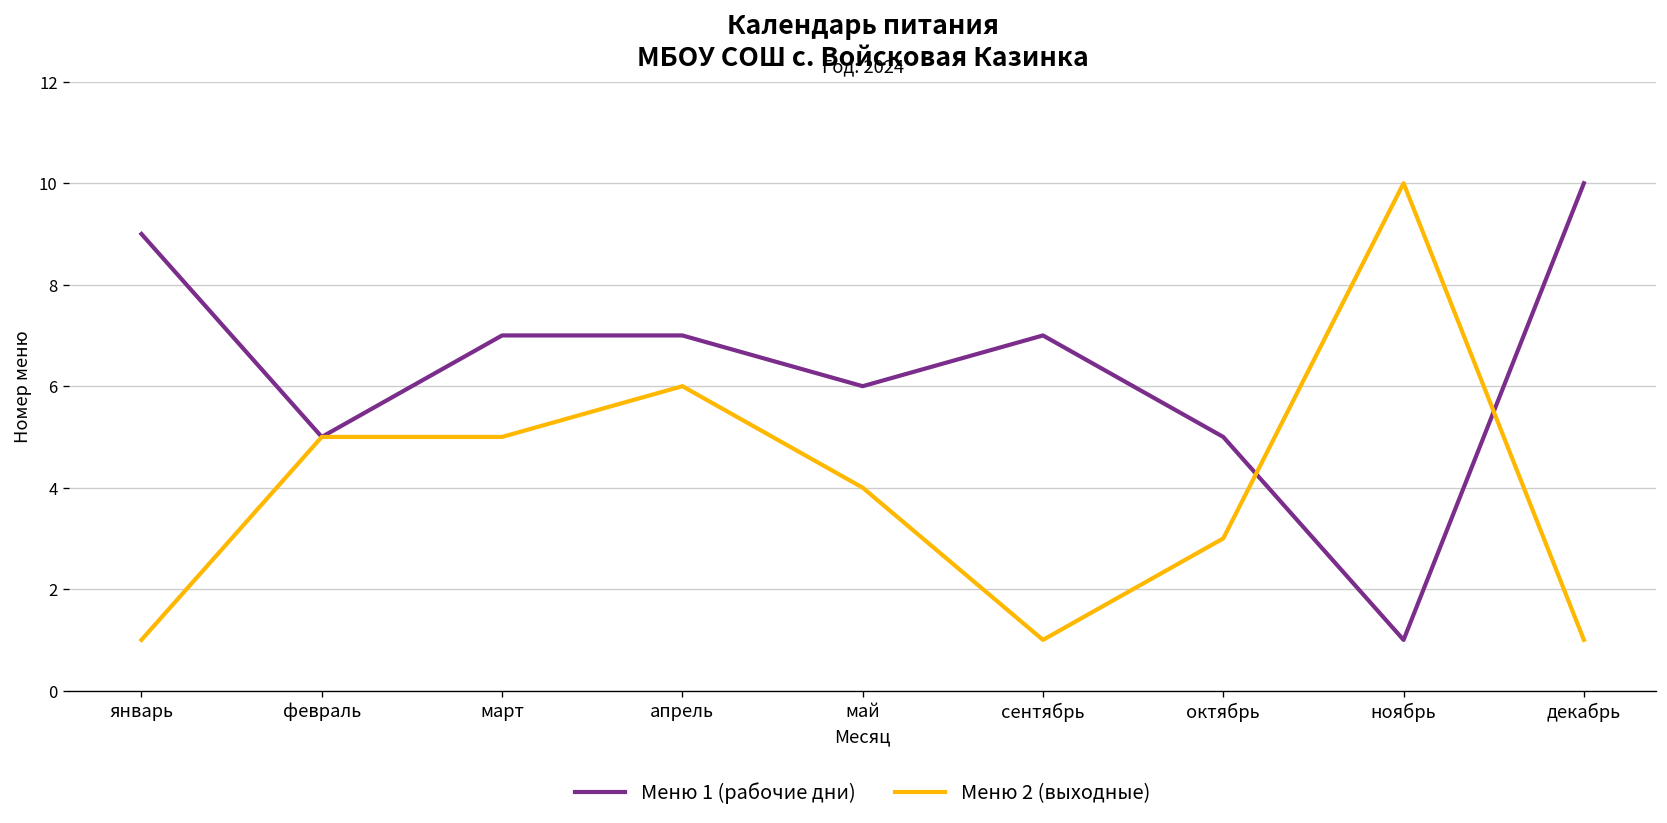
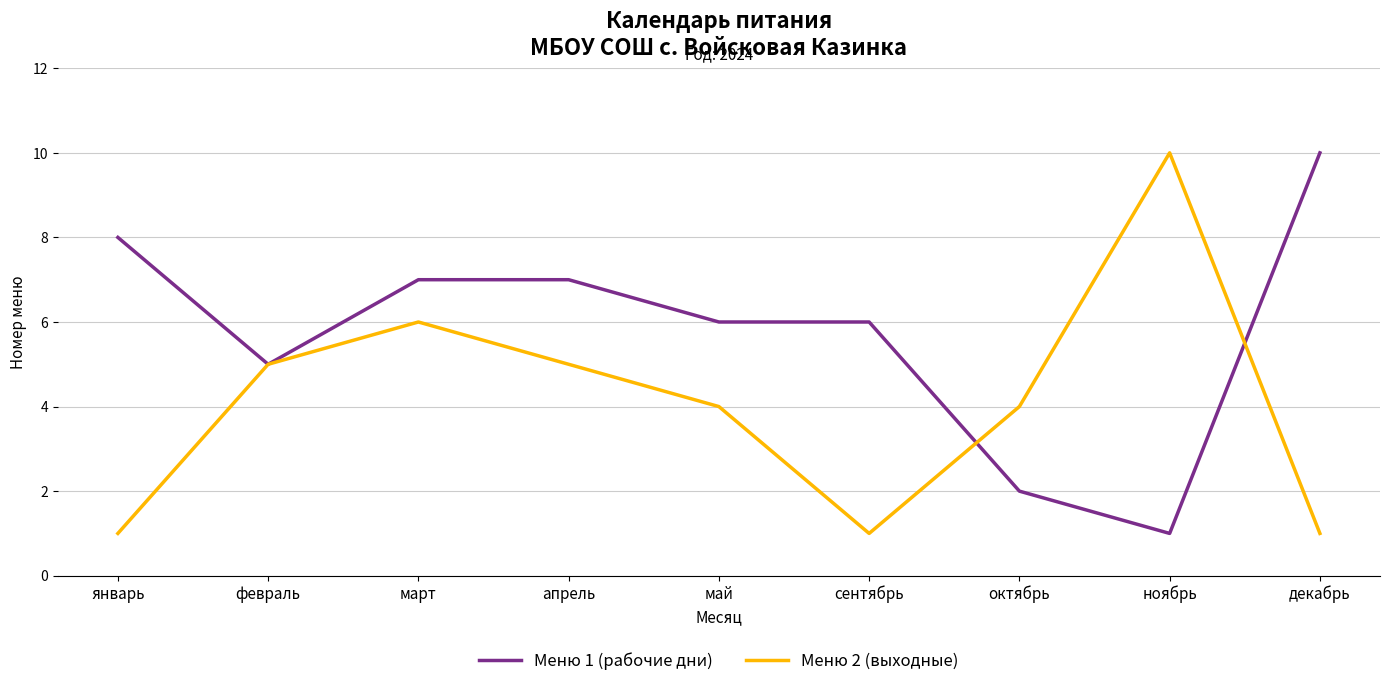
  {
    "Меню 1 (рабочие дни)": {
-     "январь": 9,
+     "январь": 8,
      "март": 7,
      "апрель": 7,
      "май": 6,
-     "сентябрь": 7,
-     "октябрь": 5,
+     "сентябрь": 6,
+     "октябрь": 2,
      "ноябрь": 1,
      "декабрь": 10
    },
    "Меню 2 (выходные)": {
      "январь": 1,
-     "март": 5,
-     "апрель": 6,
+     "март": 6,
+     "апрель": 5,
      "май": 4,
      "сентябрь": 1,
-     "октябрь": 3,
+     "октябрь": 4,
      "ноябрь": 10,
      "декабрь": 1
    }
  }
